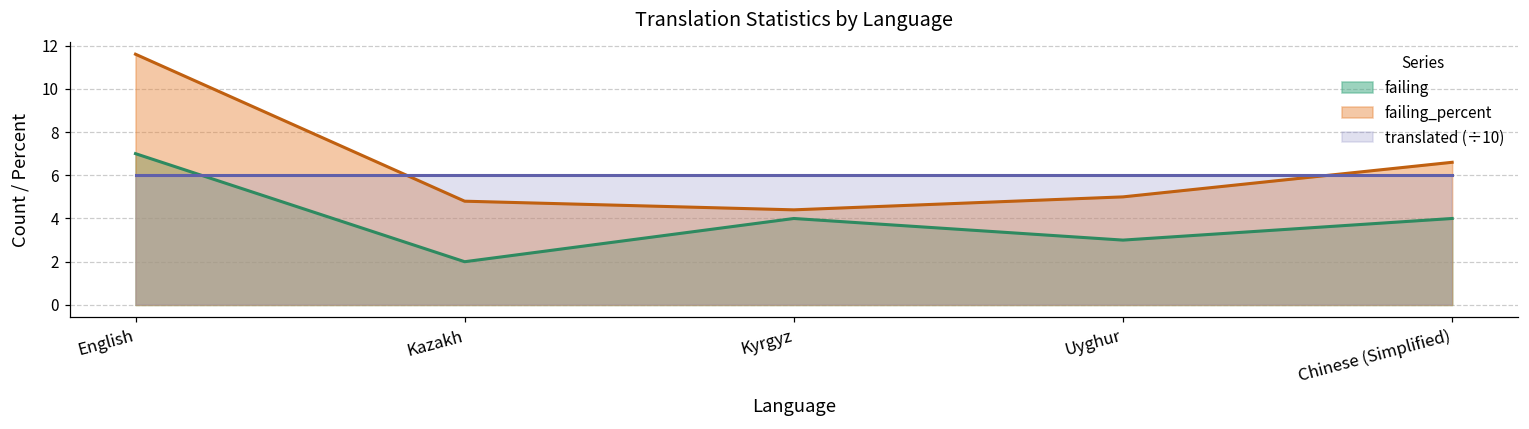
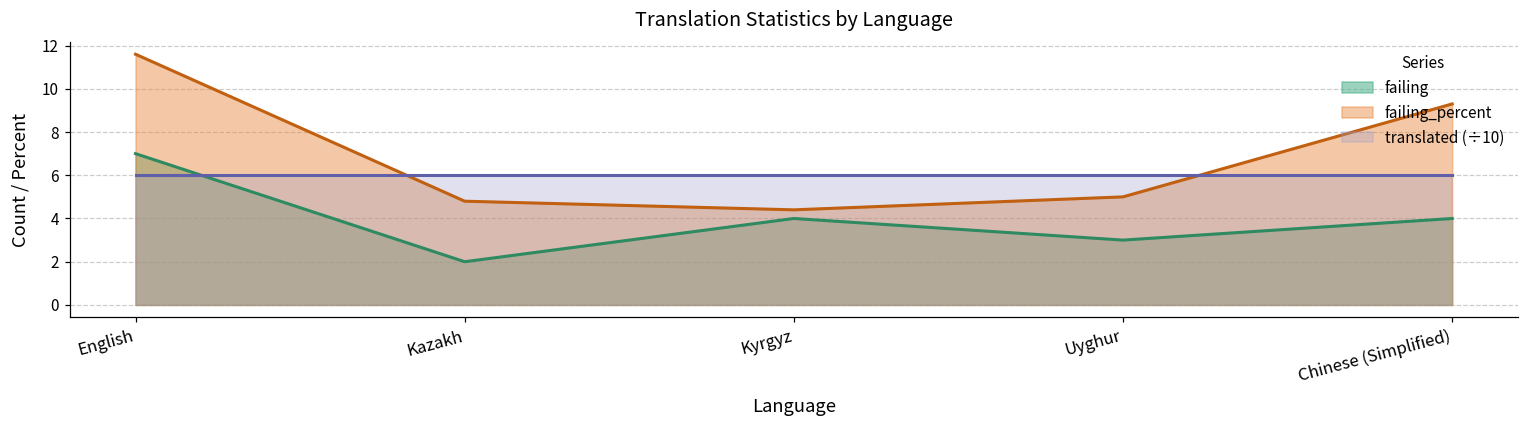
  {
    "failing": {
      "English": 7.0,
      "Kazakh": 2.0,
      "Kyrgyz": 4.0,
      "Uyghur": 3.0,
      "Chinese (Simplified)": 4.0
    },
    "failing_percent": {
      "English": 11.6,
      "Kazakh": 4.8,
      "Kyrgyz": 4.4,
      "Uyghur": 5.0,
-     "Chinese (Simplified)": 6.6
+     "Chinese (Simplified)": 9.3
    },
    "translated (÷10)": {
      "English": 6.0,
      "Kazakh": 6.0,
      "Kyrgyz": 6.0,
      "Uyghur": 6.0,
      "Chinese (Simplified)": 6.0
    }
  }
